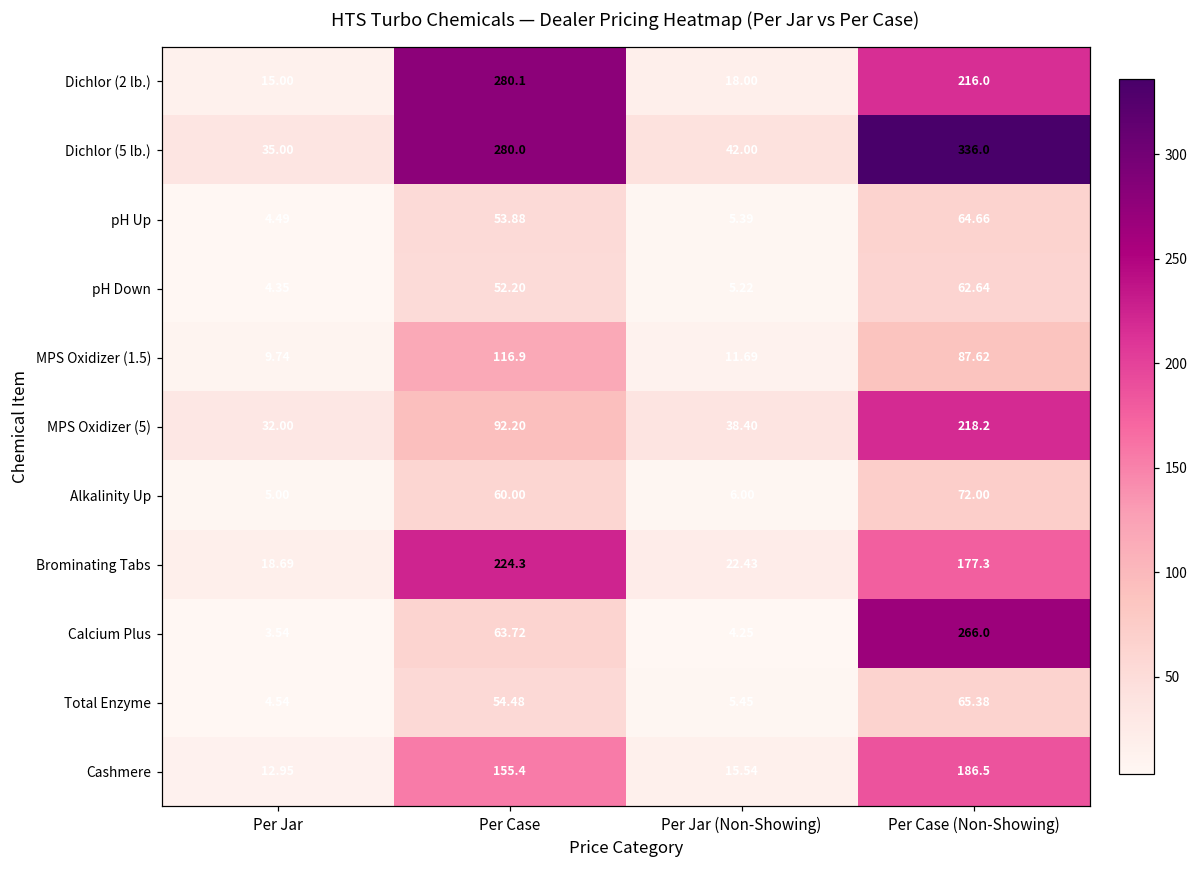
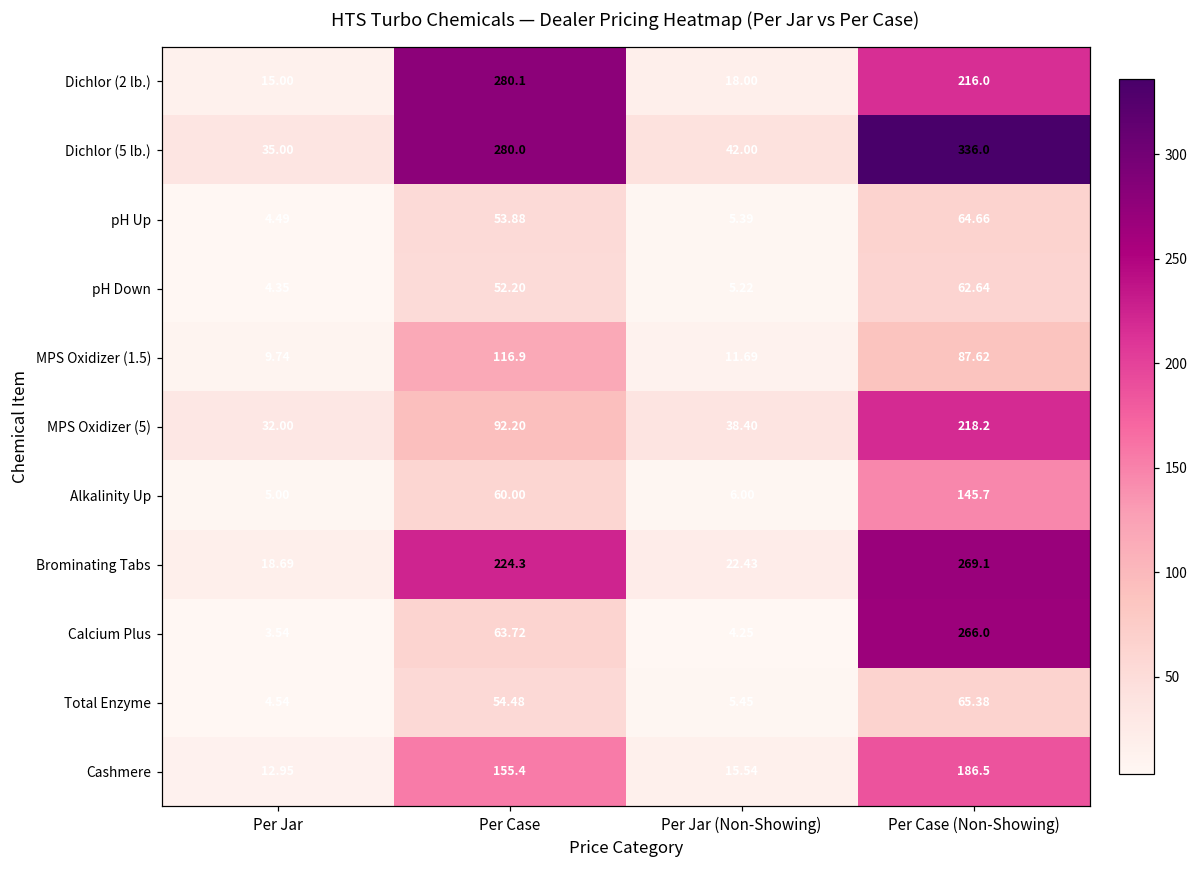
  {
    "Dichlor (2 lb.)": {
      "Per Case": 280.1,
      "Per Case (Non-Showing)": 216.0
    },
    "Dichlor (5 lb.)": {
      "Per Case": 280.0,
      "Per Case (Non-Showing)": 336.0
    },
    "pH Up": {
      "Per Case (Non-Showing)": 64.66
    },
    "MPS Oxidizer (1.5)": {
      "Per Case": 116.9,
      "Per Case (Non-Showing)": 87.62
    },
    "MPS Oxidizer (5)": {
      "Per Case": 92.20,
      "Per Case (Non-Showing)": 218.2
    },
    "Alkalinity Up": {
-     "Per Case (Non-Showing)": 72.00
+     "Per Case (Non-Showing)": 145.7
    },
    "Brominating Tabs": {
      "Per Case": 224.3,
-     "Per Case (Non-Showing)": 177.3
+     "Per Case (Non-Showing)": 269.1
    },
    "Calcium Plus": {
      "Per Case (Non-Showing)": 266.0
    },
    "Total Enzyme": {
      "Per Case (Non-Showing)": 65.38
    },
    "Cashmere": {
      "Per Case": 155.4,
      "Per Case (Non-Showing)": 186.5
    }
  }
